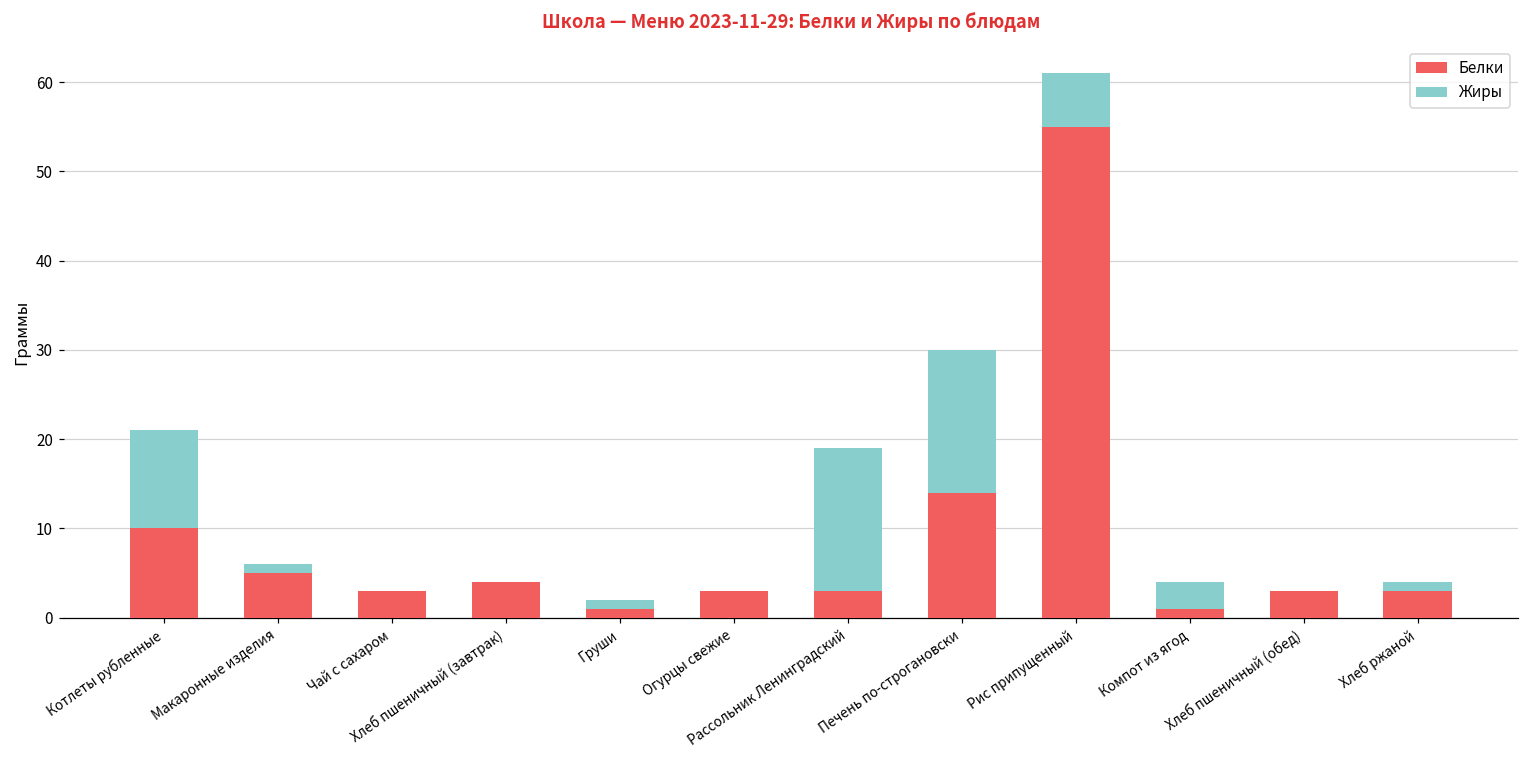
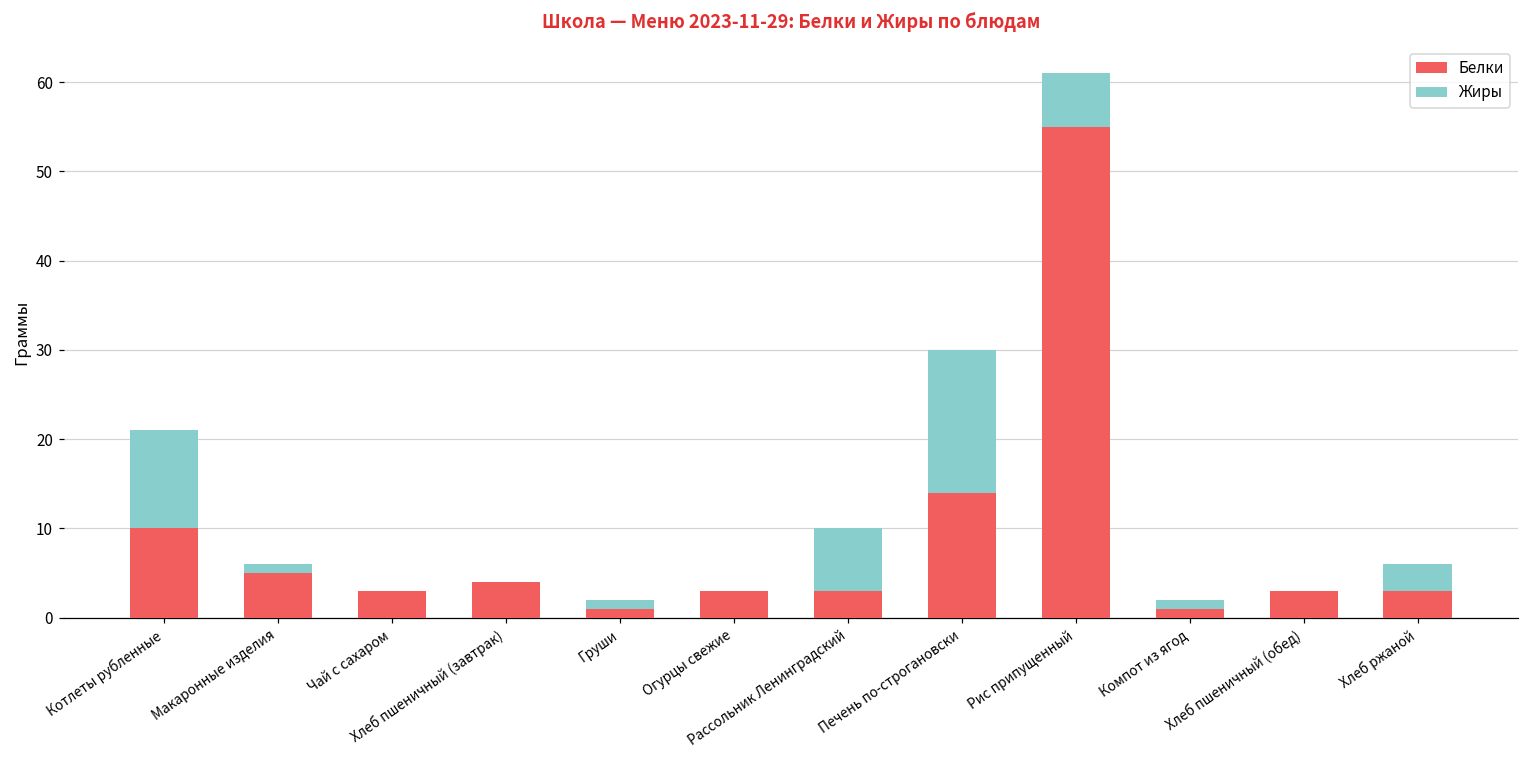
  {
    "Белки": {
      "Котлеты рубленные": 10,
      "Макаронные изделия": 5,
      "Чай с сахаром": 3,
      "Хлеб пшеничный (завтрак)": 4,
      "Груши": 1,
      "Огурцы свежие": 3,
      "Рассольник Ленинградский": 3,
      "Печень по-строгановски": 14,
      "Рис припущенный": 55,
      "Компот из ягод": 1,
      "Хлеб пшеничный (обед)": 3,
      "Хлеб ржаной": 3
    },
    "Жиры": {
      "Котлеты рубленные": 11,
      "Макаронные изделия": 1,
      "Чай с сахаром": 0,
      "Хлеб пшеничный (завтрак)": 0,
      "Груши": 1,
      "Огурцы свежие": 0,
-     "Рассольник Ленинградский": 16,
+     "Рассольник Ленинградский": 7,
      "Печень по-строгановски": 16,
      "Рис припущенный": 6,
-     "Компот из ягод": 3,
+     "Компот из ягод": 1,
      "Хлеб пшеничный (обед)": 0,
-     "Хлеб ржаной": 1
+     "Хлеб ржаной": 3
    }
  }
